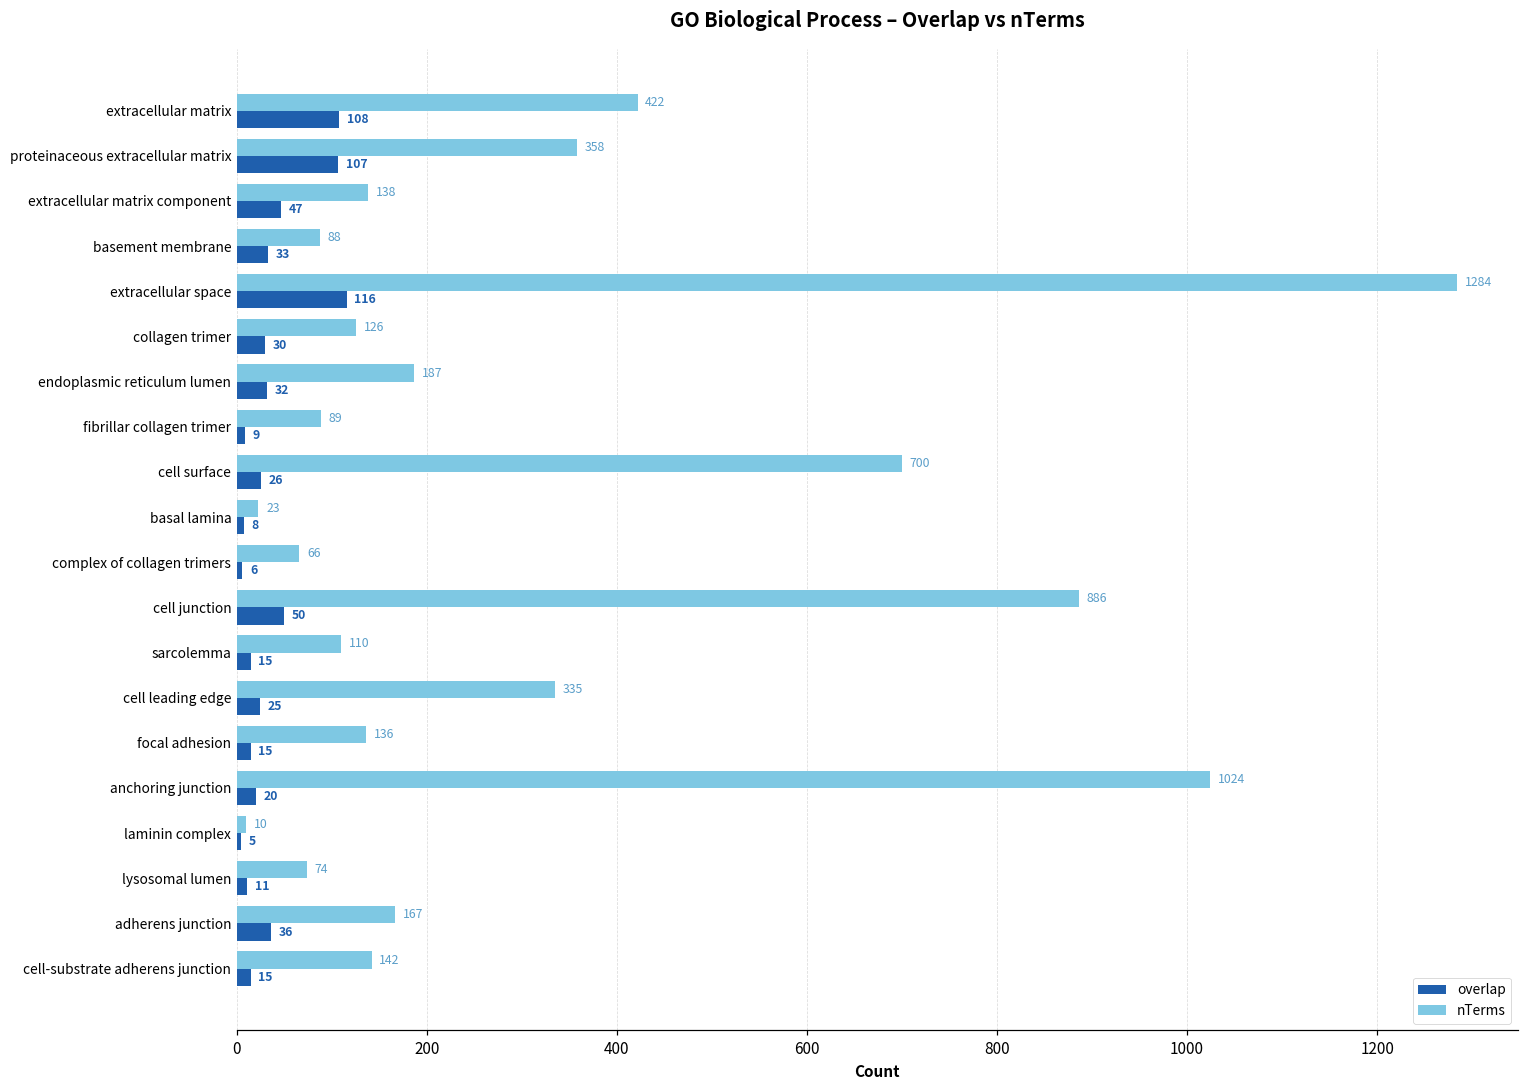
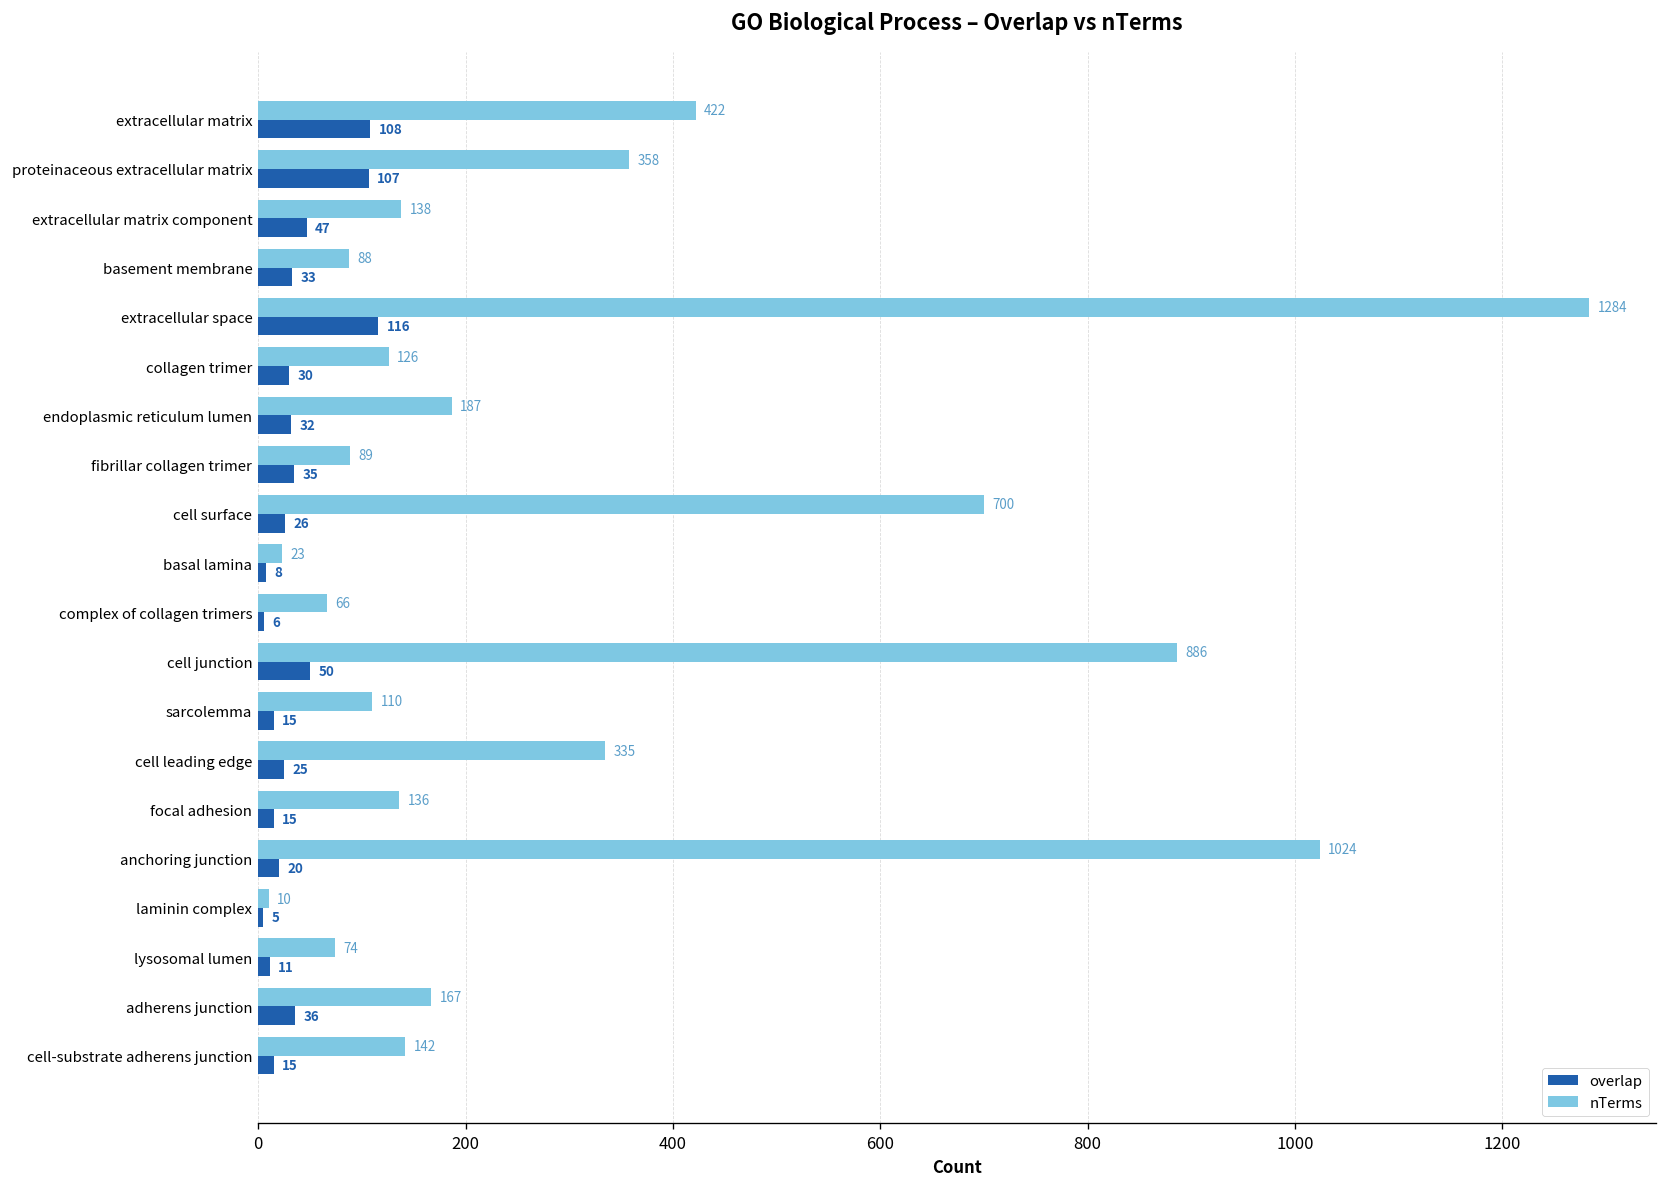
  {
    "overlap": {
      "extracellular matrix": 108,
      "proteinaceous extracellular matrix": 107,
      "extracellular matrix component": 47,
      "basement membrane": 33,
      "extracellular space": 116,
      "collagen trimer": 30,
      "endoplasmic reticulum lumen": 32,
-     "fibrillar collagen trimer": 9,
+     "fibrillar collagen trimer": 35,
      "cell surface": 26,
      "basal lamina": 8,
      "complex of collagen trimers": 6,
      "cell junction": 50,
      "sarcolemma": 15,
      "cell leading edge": 25,
      "focal adhesion": 15,
      "anchoring junction": 20,
      "laminin complex": 5,
      "lysosomal lumen": 11,
      "adherens junction": 36,
      "cell-substrate adherens junction": 15
    },
    "nTerms": {
      "extracellular matrix": 422,
      "proteinaceous extracellular matrix": 358,
      "extracellular matrix component": 138,
      "basement membrane": 88,
      "extracellular space": 1284,
      "collagen trimer": 126,
      "endoplasmic reticulum lumen": 187,
      "fibrillar collagen trimer": 89,
      "cell surface": 700,
      "basal lamina": 23,
      "complex of collagen trimers": 66,
      "cell junction": 886,
      "sarcolemma": 110,
      "cell leading edge": 335,
      "focal adhesion": 136,
      "anchoring junction": 1024,
      "laminin complex": 10,
      "lysosomal lumen": 74,
      "adherens junction": 167,
      "cell-substrate adherens junction": 142
    }
  }
